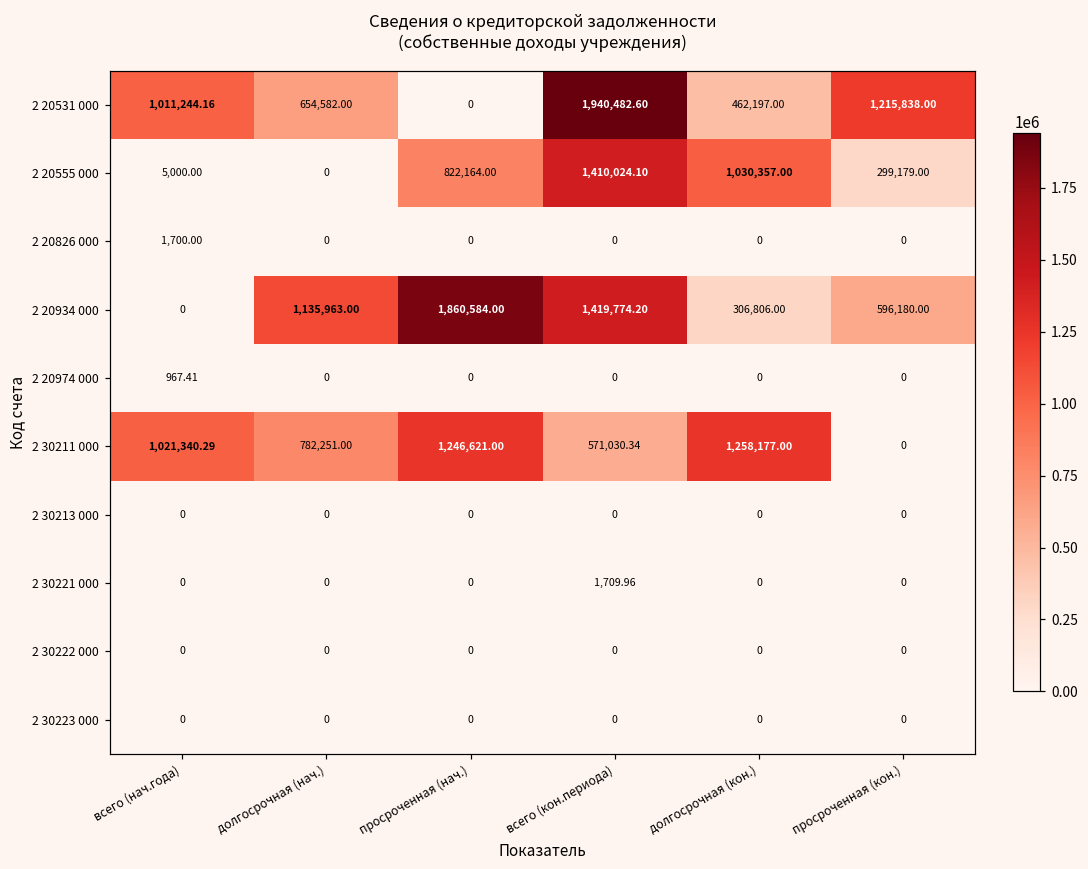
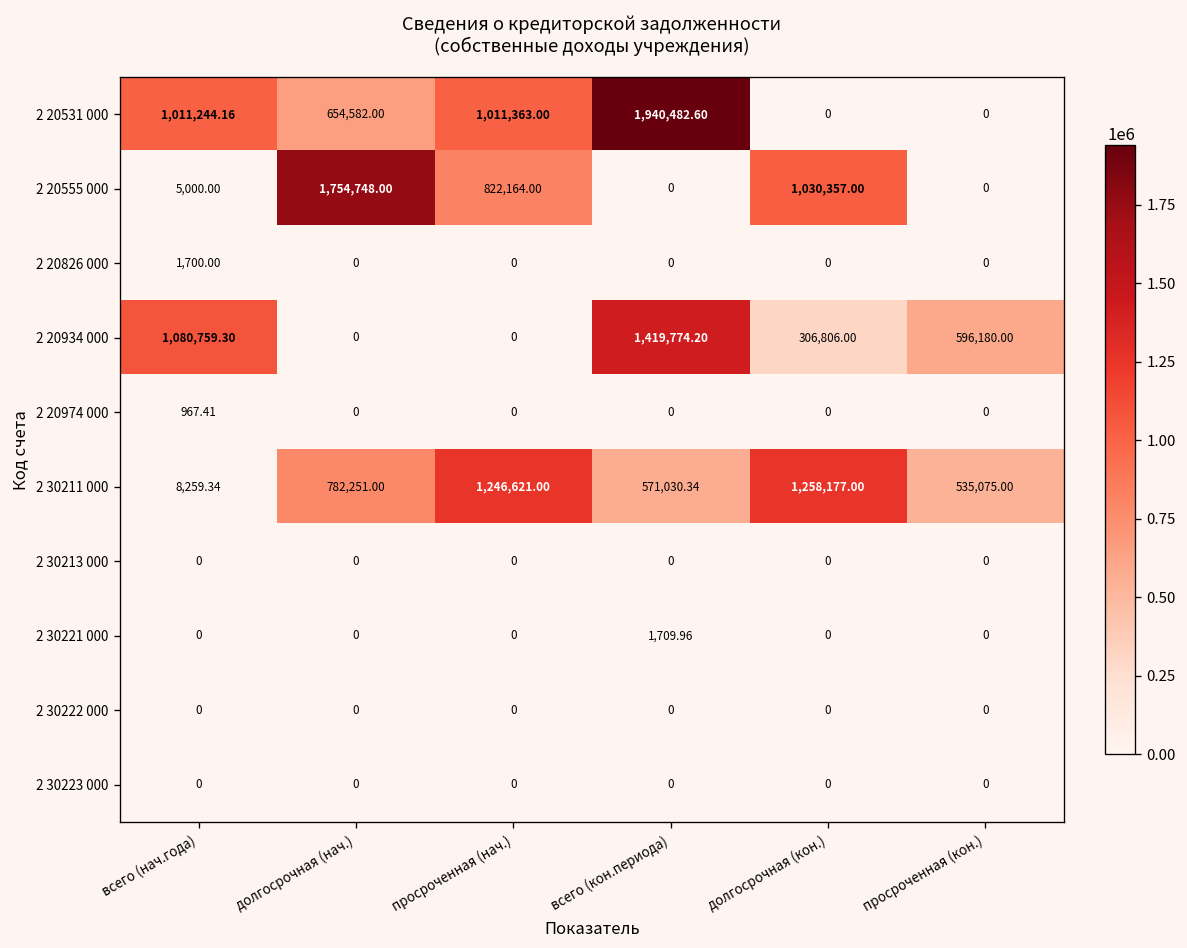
  {
    "2 20531 000": {
      "всего (нач.года)": "1,011,244.16",
      "долгосрочная (нач.)": "654,582.00",
-     "просроченная (нач.)": "0",
+     "просроченная (нач.)": "1,011,363.00",
      "всего (кон.периода)": "1,940,482.60",
-     "долгосрочная (кон.)": "462,197.00",
-     "просроченная (кон.)": "1,215,838.00"
+     "долгосрочная (кон.)": "0",
+     "просроченная (кон.)": "0"
    },
    "2 20555 000": {
      "всего (нач.года)": "5,000.00",
-     "долгосрочная (нач.)": "0",
+     "долгосрочная (нач.)": "1,754,748.00",
      "просроченная (нач.)": "822,164.00",
-     "всего (кон.периода)": "1,410,024.10",
+     "всего (кон.периода)": "0",
      "долгосрочная (кон.)": "1,030,357.00",
-     "просроченная (кон.)": "299,179.00"
+     "просроченная (кон.)": "0"
    },
    "2 20826 000": {
      "всего (нач.года)": "1,700.00",
      "долгосрочная (нач.)": "0",
      "просроченная (нач.)": "0",
      "всего (кон.периода)": "0",
      "долгосрочная (кон.)": "0",
      "просроченная (кон.)": "0"
    },
    "2 20934 000": {
-     "всего (нач.года)": "0",
-     "долгосрочная (нач.)": "1,135,963.00",
-     "просроченная (нач.)": "1,860,584.00",
+     "всего (нач.года)": "1,080,759.30",
+     "долгосрочная (нач.)": "0",
+     "просроченная (нач.)": "0",
      "всего (кон.периода)": "1,419,774.20",
      "долгосрочная (кон.)": "306,806.00",
      "просроченная (кон.)": "596,180.00"
    },
    "2 20974 000": {
      "всего (нач.года)": "967.41",
      "долгосрочная (нач.)": "0",
      "просроченная (нач.)": "0",
      "всего (кон.периода)": "0",
      "долгосрочная (кон.)": "0",
      "просроченная (кон.)": "0"
    },
    "2 30211 000": {
-     "всего (нач.года)": "1,021,340.29",
+     "всего (нач.года)": "8,259.34",
      "долгосрочная (нач.)": "782,251.00",
      "просроченная (нач.)": "1,246,621.00",
      "всего (кон.периода)": "571,030.34",
      "долгосрочная (кон.)": "1,258,177.00",
-     "просроченная (кон.)": "0"
+     "просроченная (кон.)": "535,075.00"
    },
    "2 30213 000": {
      "всего (нач.года)": "0",
      "долгосрочная (нач.)": "0",
      "просроченная (нач.)": "0",
      "всего (кон.периода)": "0",
      "долгосрочная (кон.)": "0",
      "просроченная (кон.)": "0"
    },
    "2 30221 000": {
      "всего (нач.года)": "0",
      "долгосрочная (нач.)": "0",
      "просроченная (нач.)": "0",
      "всего (кон.периода)": "1,709.96",
      "долгосрочная (кон.)": "0",
      "просроченная (кон.)": "0"
    },
    "2 30222 000": {
      "всего (нач.года)": "0",
      "долгосрочная (нач.)": "0",
      "просроченная (нач.)": "0",
      "всего (кон.периода)": "0",
      "долгосрочная (кон.)": "0",
      "просроченная (кон.)": "0"
    },
    "2 30223 000": {
      "всего (нач.года)": "0",
      "долгосрочная (нач.)": "0",
      "просроченная (нач.)": "0",
      "всего (кон.периода)": "0",
      "долгосрочная (кон.)": "0",
      "просроченная (кон.)": "0"
    }
  }
